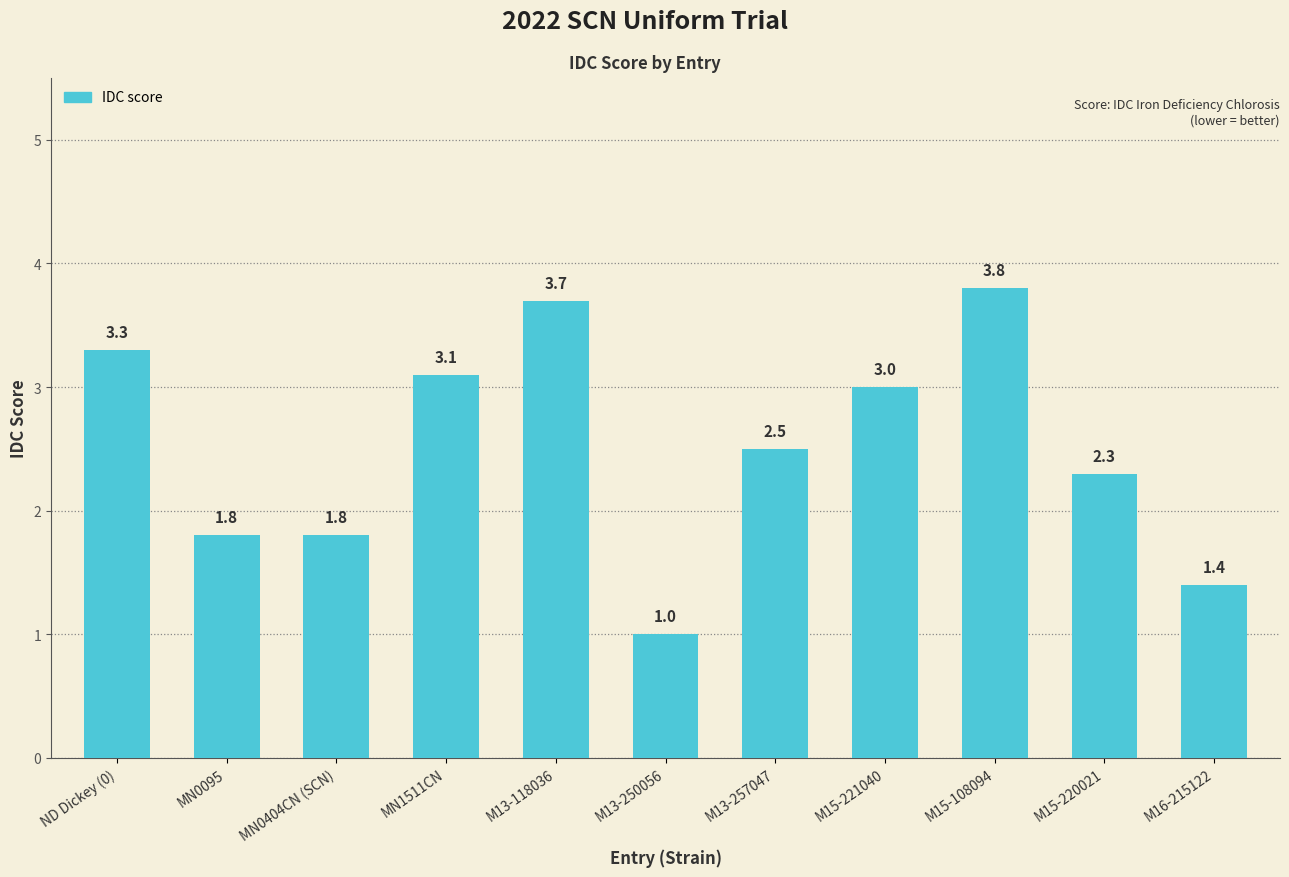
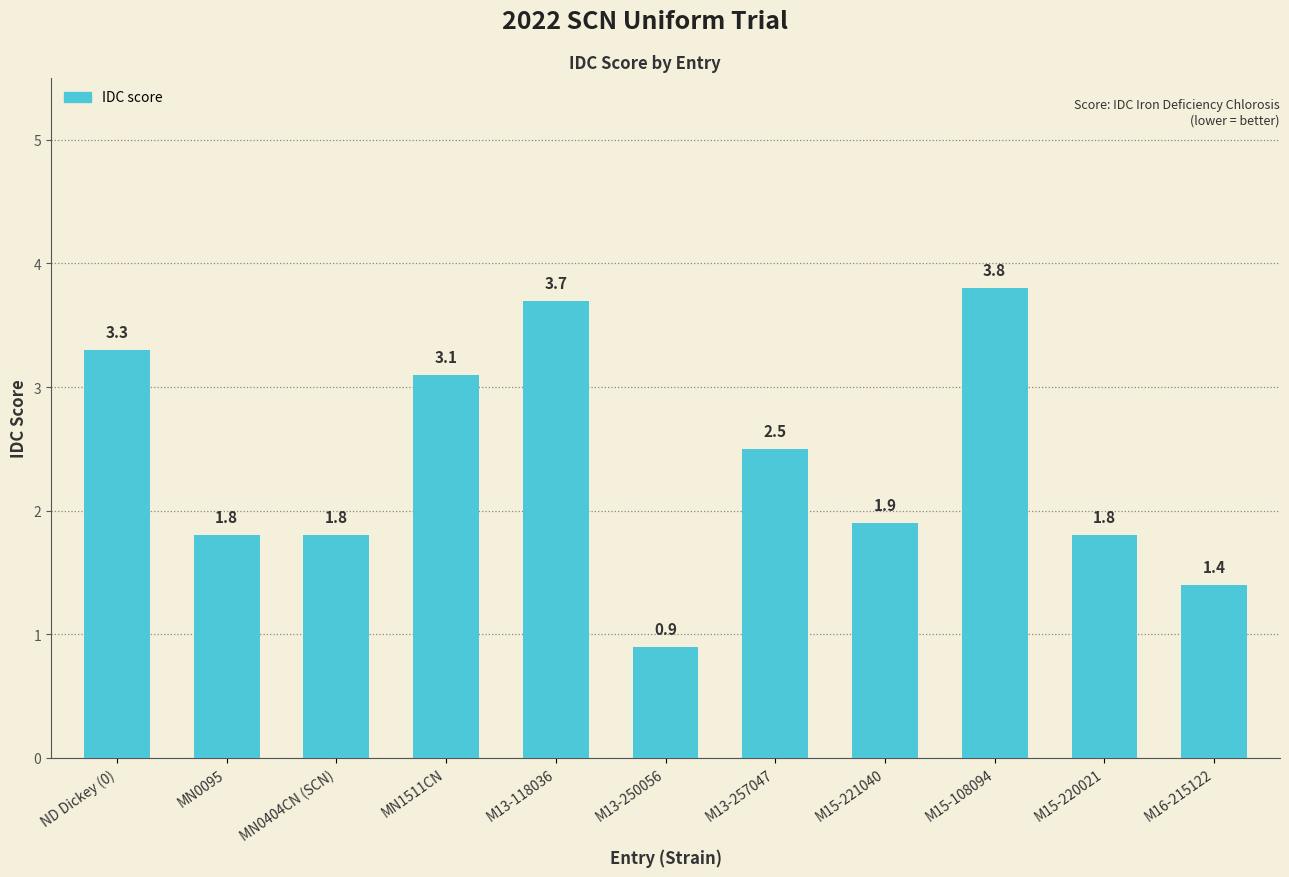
  {
    "ND Dickey (0)": 3.3,
    "MN0095": 1.8,
    "MN0404CN (SCN)": 1.8,
    "MN1511CN": 3.1,
    "M13-118036": 3.7,
-   "M13-250056": 1.0,
+   "M13-250056": 0.9,
    "M13-257047": 2.5,
-   "M15-221040": 3.0,
+   "M15-221040": 1.9,
    "M15-108094": 3.8,
-   "M15-220021": 2.3,
+   "M15-220021": 1.8,
    "M16-215122": 1.4
  }
